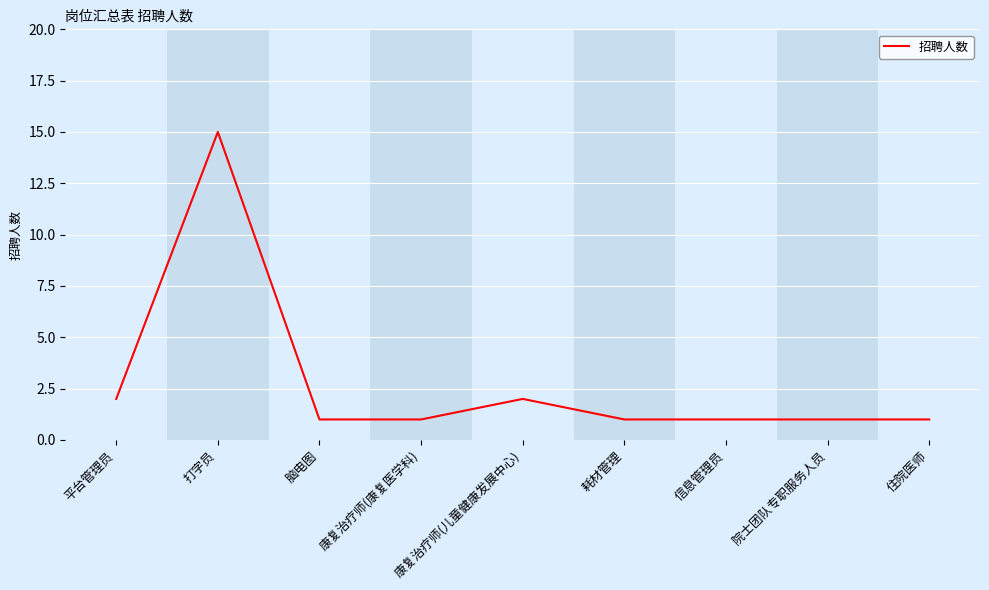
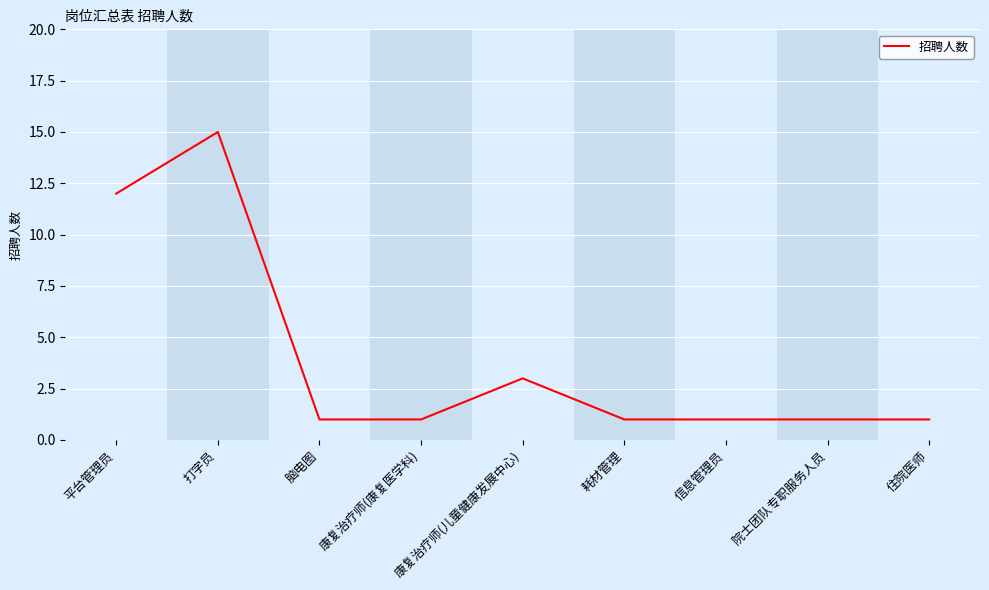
  {
-   "平台管理员": 2,
+   "平台管理员": 12,
    "打字员": 15,
    "脑电图": 1,
    "康复治疗师(康复医学科)": 1,
-   "康复治疗师(儿童健康发展中心)": 2,
+   "康复治疗师(儿童健康发展中心)": 3,
    "耗材管理": 1,
    "信息管理员": 1,
    "院士团队专职服务人员": 1,
    "住院医师": 1
  }
